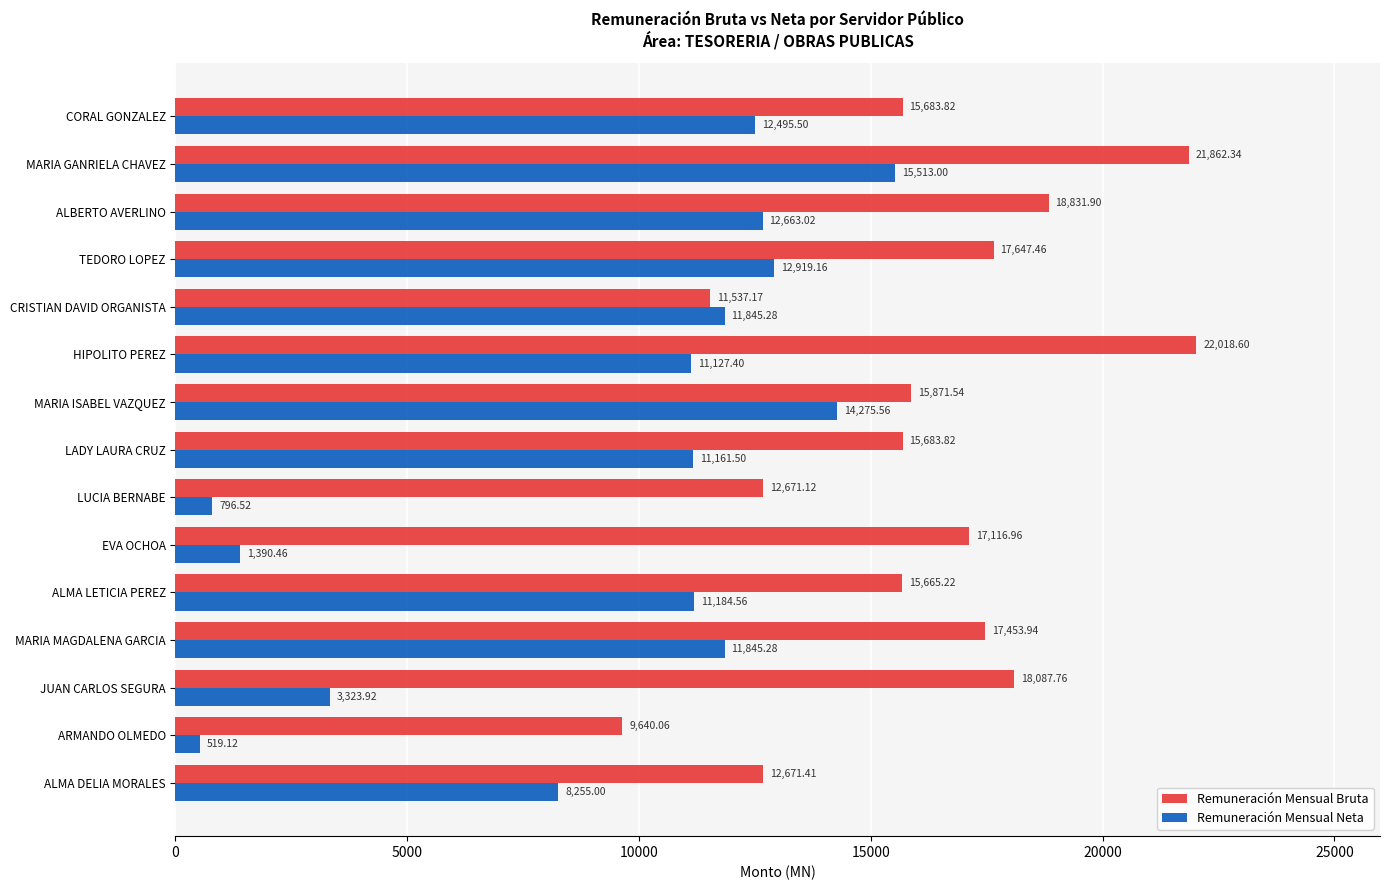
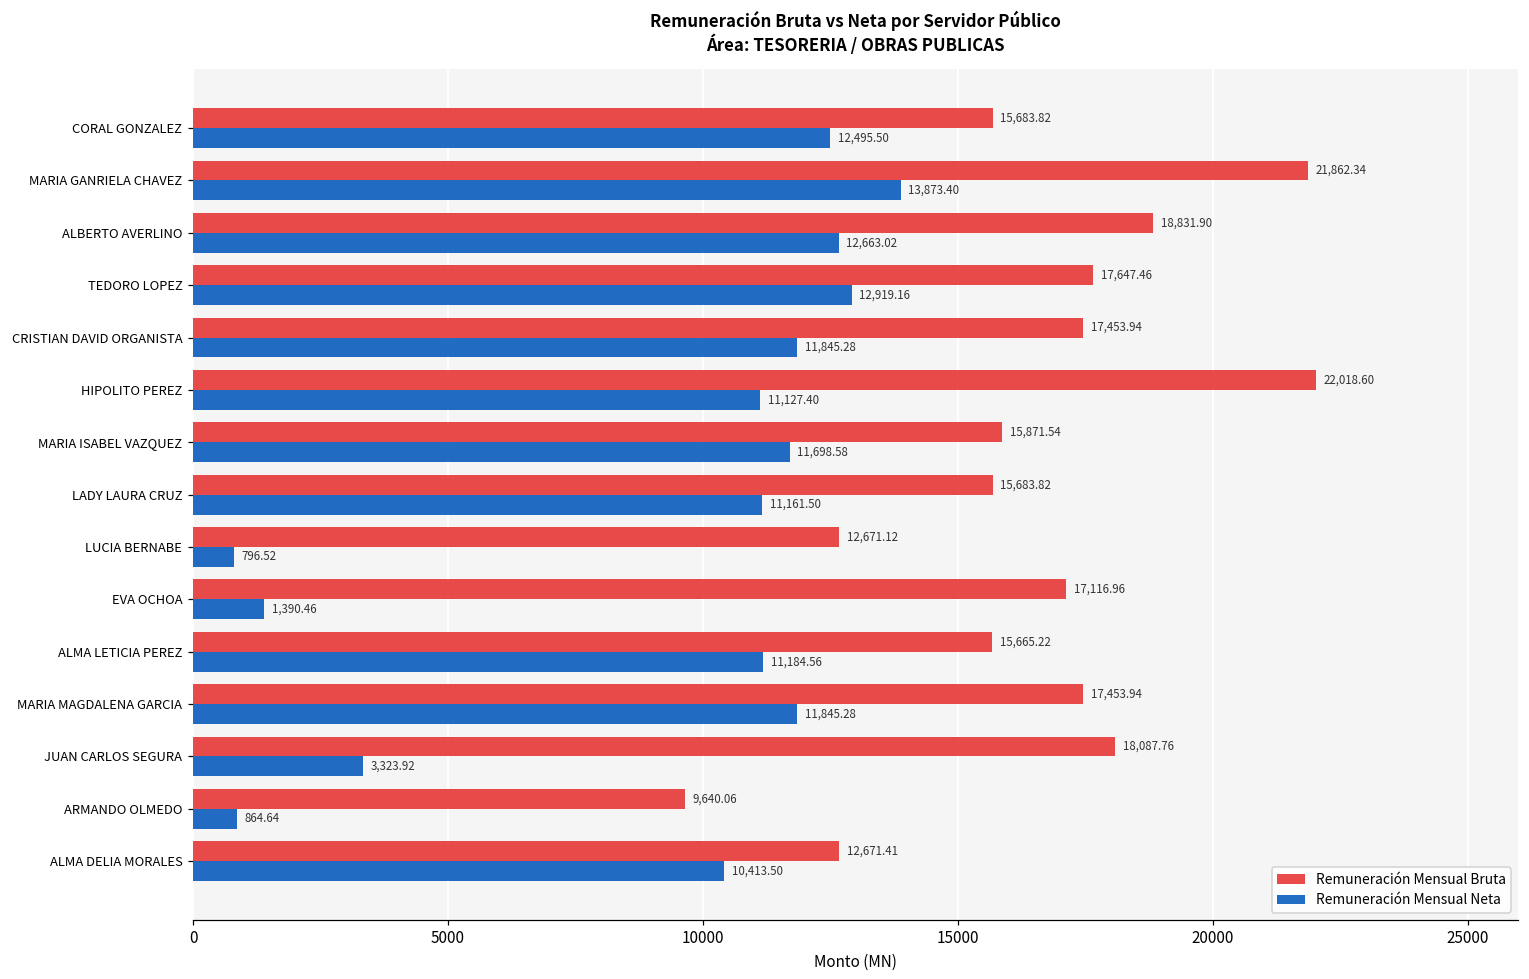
  {
    "Remuneración Mensual Bruta": {
      "CORAL GONZALEZ": "15,683.82",
      "MARIA GANRIELA CHAVEZ": "21,862.34",
      "ALBERTO AVERLINO": "18,831.90",
      "TEDORO LOPEZ": "17,647.46",
-     "CRISTIAN DAVID ORGANISTA": "11,537.17",
+     "CRISTIAN DAVID ORGANISTA": "17,453.94",
      "HIPOLITO PEREZ": "22,018.60",
      "MARIA ISABEL VAZQUEZ": "15,871.54",
      "LADY LAURA CRUZ": "15,683.82",
      "LUCIA BERNABE": "12,671.12",
      "EVA OCHOA": "17,116.96",
      "ALMA LETICIA PEREZ": "15,665.22",
      "MARIA MAGDALENA GARCIA": "17,453.94",
      "JUAN CARLOS SEGURA": "18,087.76",
      "ARMANDO OLMEDO": "9,640.06",
      "ALMA DELIA MORALES": "12,671.41"
    },
    "Remuneración Mensual Neta": {
      "CORAL GONZALEZ": "12,495.50",
-     "MARIA GANRIELA CHAVEZ": "15,513.00",
+     "MARIA GANRIELA CHAVEZ": "13,873.40",
      "ALBERTO AVERLINO": "12,663.02",
      "TEDORO LOPEZ": "12,919.16",
      "CRISTIAN DAVID ORGANISTA": "11,845.28",
      "HIPOLITO PEREZ": "11,127.40",
-     "MARIA ISABEL VAZQUEZ": "14,275.56",
+     "MARIA ISABEL VAZQUEZ": "11,698.58",
      "LADY LAURA CRUZ": "11,161.50",
      "LUCIA BERNABE": "796.52",
      "EVA OCHOA": "1,390.46",
      "ALMA LETICIA PEREZ": "11,184.56",
      "MARIA MAGDALENA GARCIA": "11,845.28",
      "JUAN CARLOS SEGURA": "3,323.92",
-     "ARMANDO OLMEDO": "519.12",
-     "ALMA DELIA MORALES": "8,255.00"
+     "ARMANDO OLMEDO": "864.64",
+     "ALMA DELIA MORALES": "10,413.50"
    }
  }
